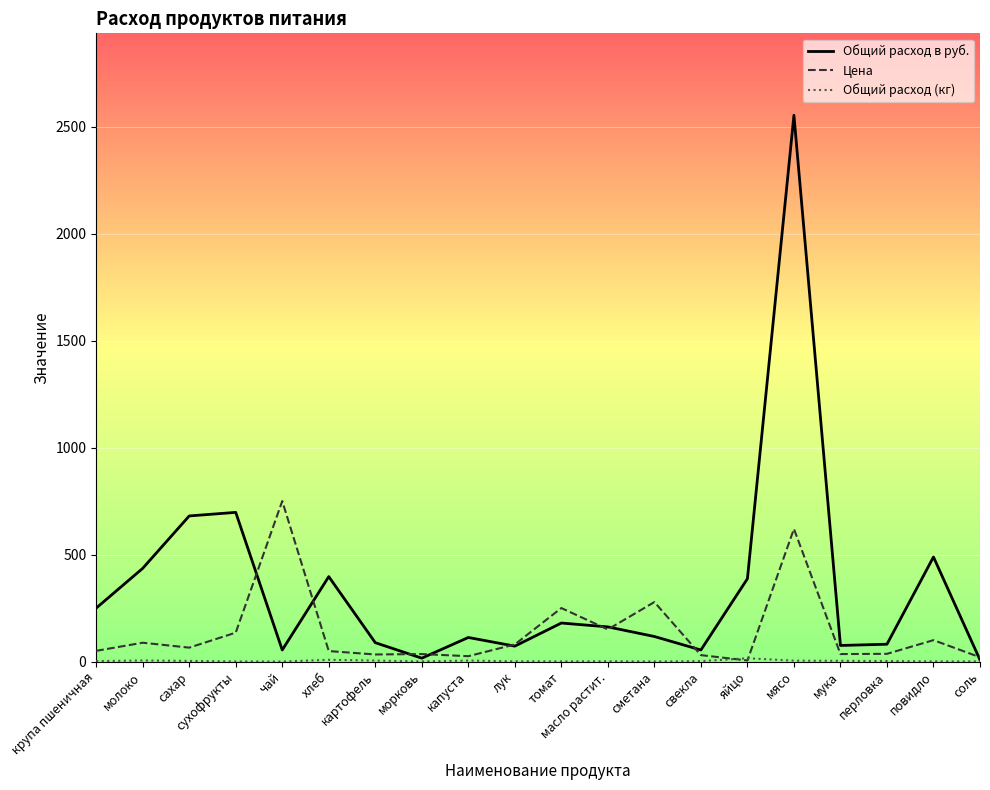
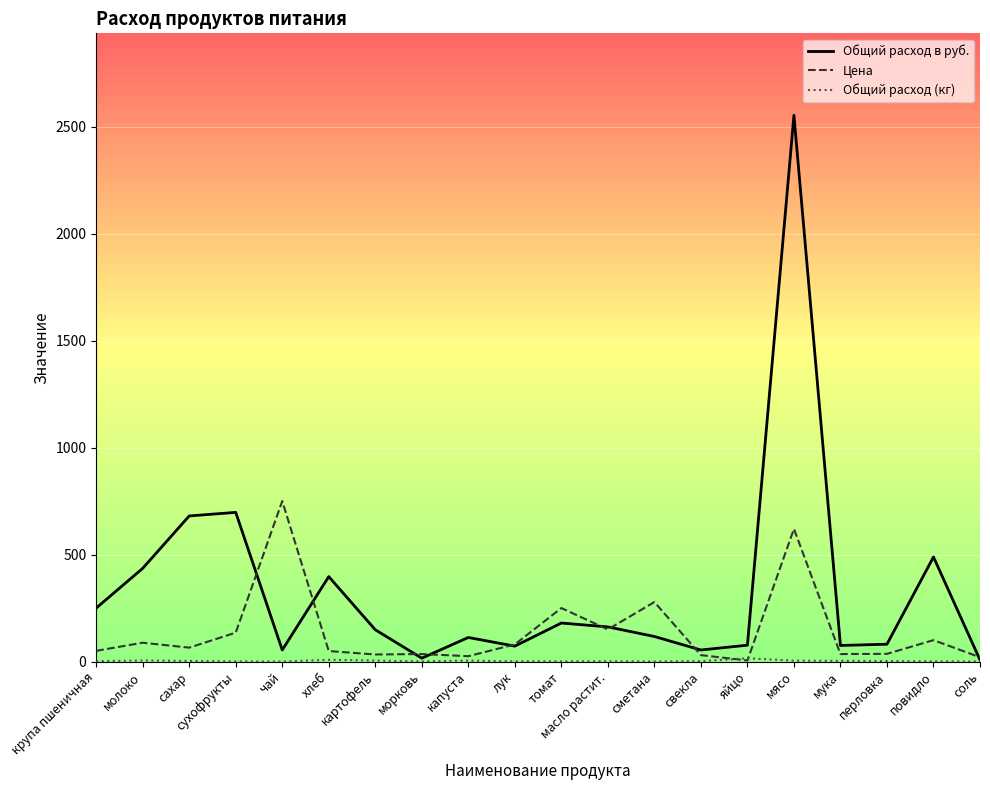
  {
    "Общий расход в руб.": {
      "крупа пшеничная": 250,
      "молоко": 440,
      "сахар": 680,
      "сухофрукты": 700,
      "чай": 50,
      "хлеб": 400,
-     "картофель": 90,
+     "картофель": 150,
      "морковь": 20,
      "капуста": 110,
      "томат": 180,
      "масло растит.": 160,
      "сметана": 120,
      "свекла": 50,
-     "яйцо": 390,
+     "яйцо": 80,
      "мясо": 2550,
      "мука": 80,
      "перловка": 80,
      "повидло": 490
    }
  }
